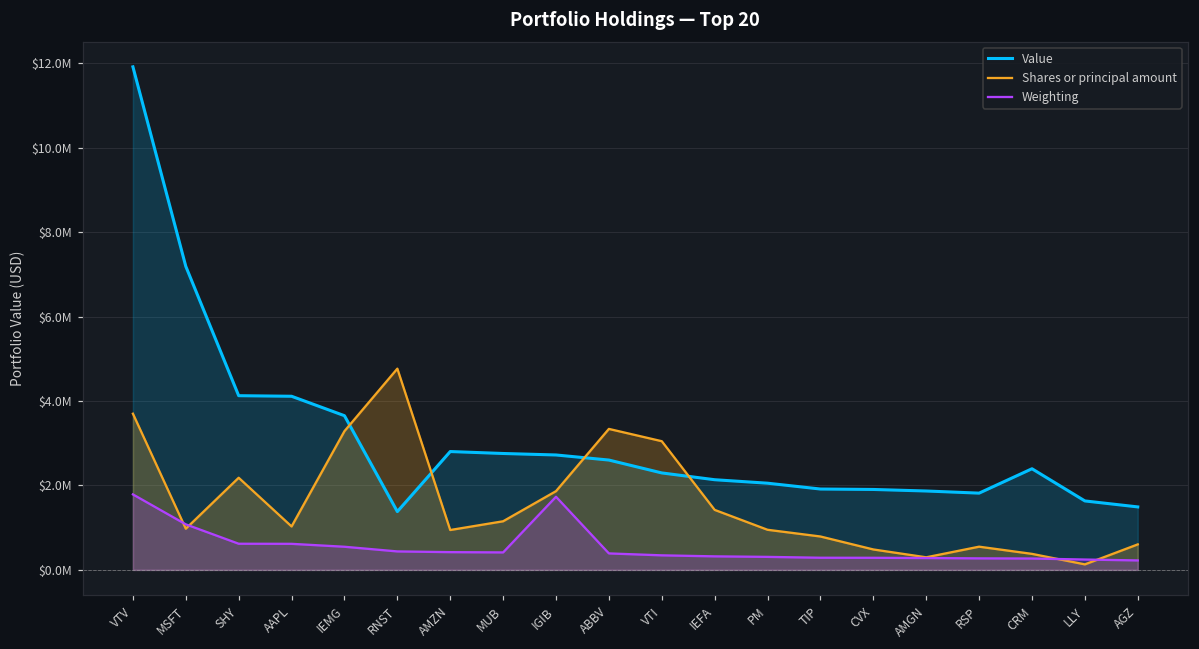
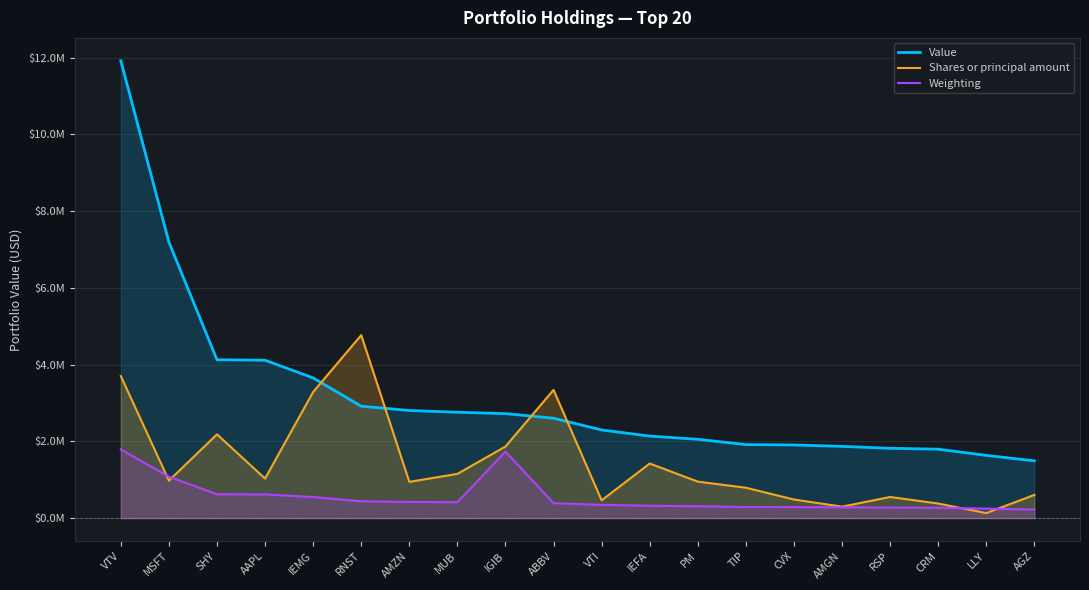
  {
    "Value": {
      "VTV": "$11900000",
      "MSFT": "$7200000",
      "SHY": "$4100000",
      "AAPL": "$4100000",
      "IEMG": "$3700000",
-     "RNST": "$1400000",
+     "RNST": "$2900000",
      "AMZN": "$2800000",
      "MUB": "$2800000",
      "IGIB": "$2700000",
      "ABBV": "$2600000",
      "VTI": "$2300000",
      "IEFA": "$2100000",
      "PM": "$2100000",
      "TIP": "$1900000",
      "CVX": "$1900000",
      "AMGN": "$1900000",
      "RSP": "$1800000",
-     "CRM": "$2400000",
+     "CRM": "$1800000",
      "LLY": "$1600000",
      "AGZ": "$1500000"
    },
    "Shares or principal amount": {
      "VTV": "$3700000",
      "MSFT": "$1000000",
      "SHY": "$2200000",
      "AAPL": "$1000000",
      "IEMG": "$3300000",
      "RNST": "$4800000",
      "AMZN": "$900000",
      "MUB": "$1200000",
      "IGIB": "$1900000",
      "ABBV": "$3300000",
-     "VTI": "$3000000",
+     "VTI": "$500000",
      "IEFA": "$1400000",
      "PM": "$900000",
      "TIP": "$800000",
      "CVX": "$500000",
      "RSP": "$500000",
      "CRM": "$400000",
      "LLY": "$100000",
      "AGZ": "$600000"
    },
    "Weighting": {
      "VTV": "$1800000",
      "MSFT": "$1100000",
      "SHY": "$600000",
      "AAPL": "$600000",
      "IEMG": "$500000",
      "RNST": "$400000",
      "AMZN": "$400000",
      "MUB": "$400000",
      "IGIB": "$1700000",
      "ABBV": "$400000",
      "VTI": "$300000",
      "IEFA": "$300000",
      "PM": "$300000",
      "TIP": "$300000",
      "CVX": "$300000",
      "RSP": "$300000",
      "CRM": "$300000",
      "LLY": "$200000",
      "AGZ": "$200000"
    }
  }
